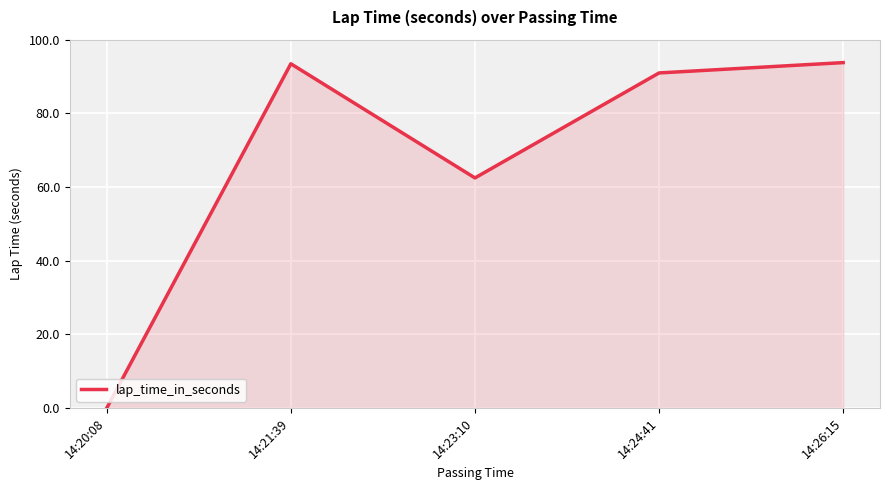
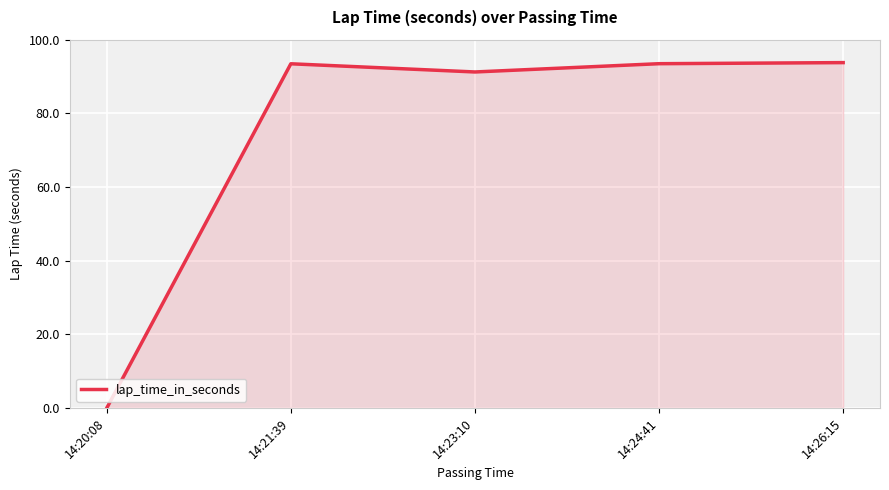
  {
    "14:20:08": 0,
    "14:21:39": 93,
-   "14:23:10": 62,
-   "14:24:41": 91,
+   "14:23:10": 91,
+   "14:24:41": 93,
    "14:26:15": 94
  }
